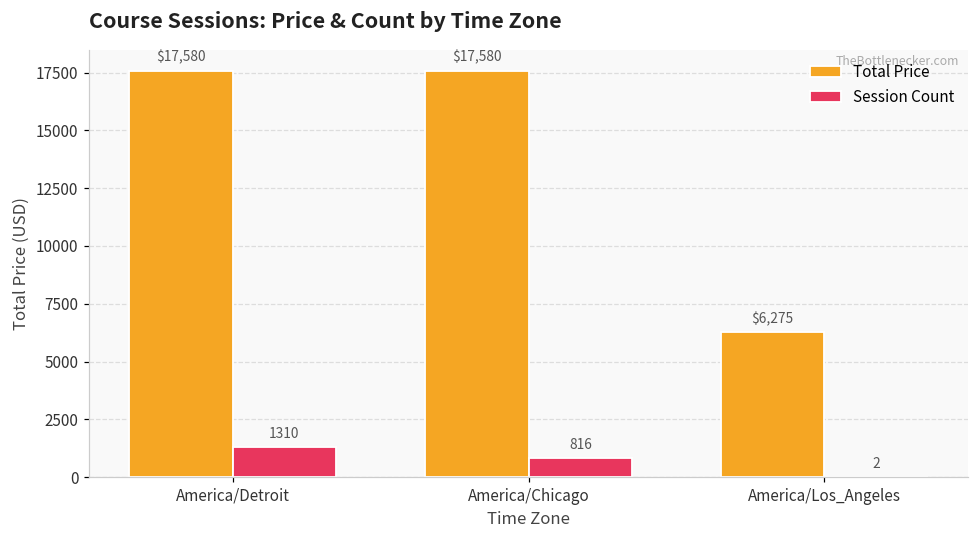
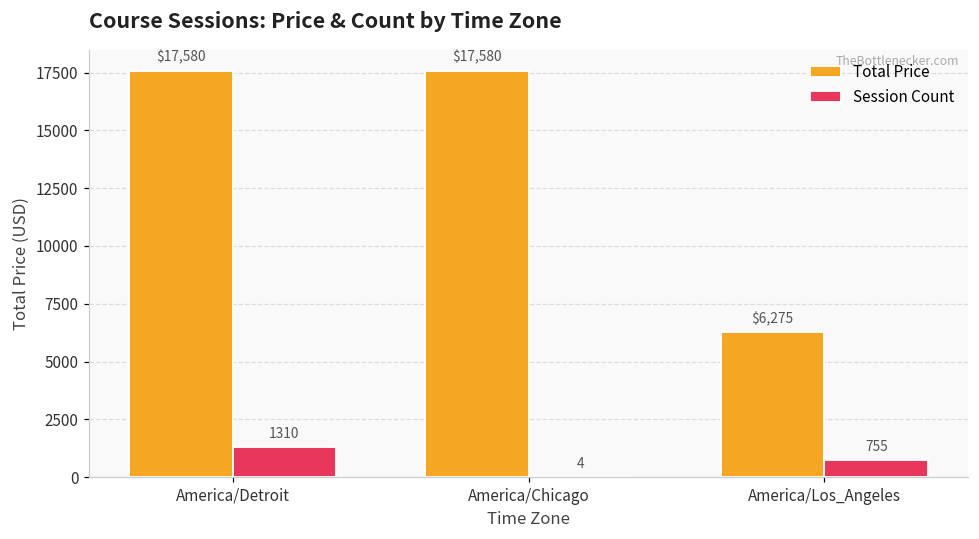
  {
    "Total Price": {
      "America/Detroit": "$17,580",
      "America/Chicago": "$17,580",
      "America/Los_Angeles": "$6,275"
    },
    "Session Count": {
      "America/Detroit": "1310",
-     "America/Chicago": "816",
-     "America/Los_Angeles": "2"
+     "America/Chicago": "4",
+     "America/Los_Angeles": "755"
    }
  }
